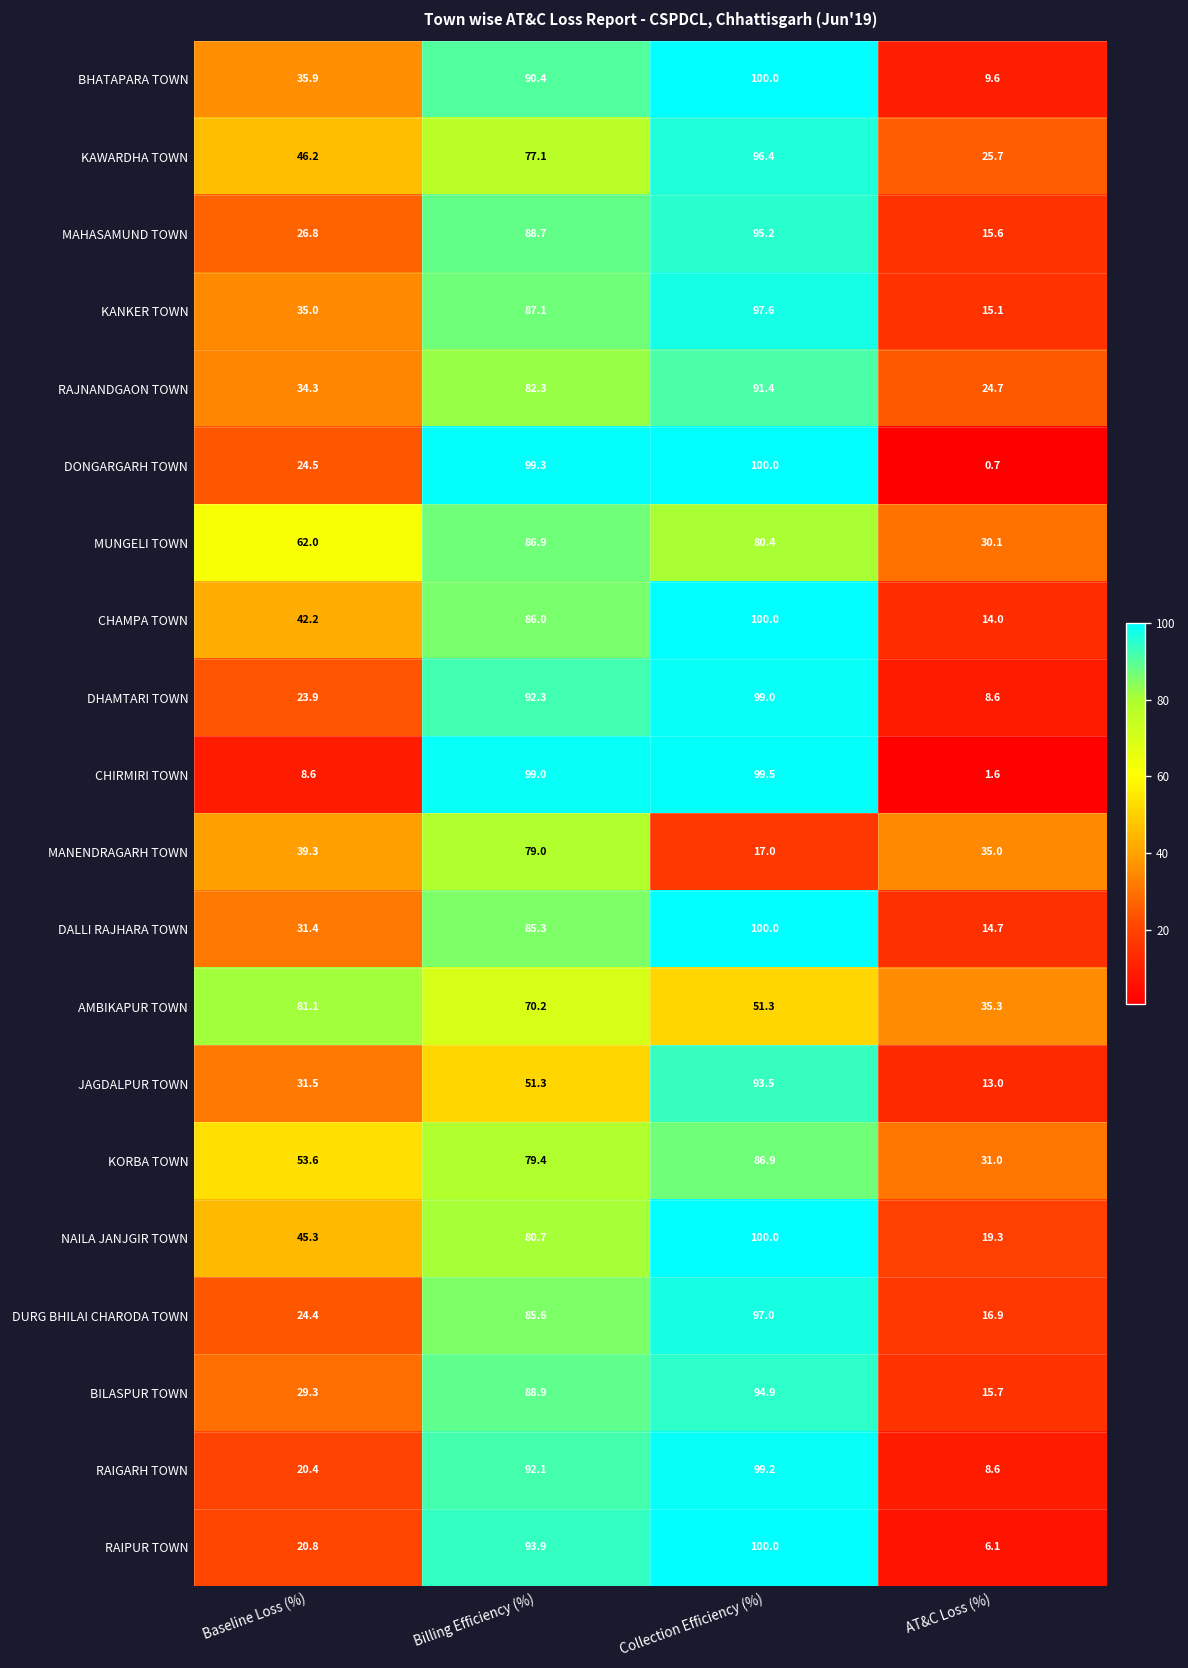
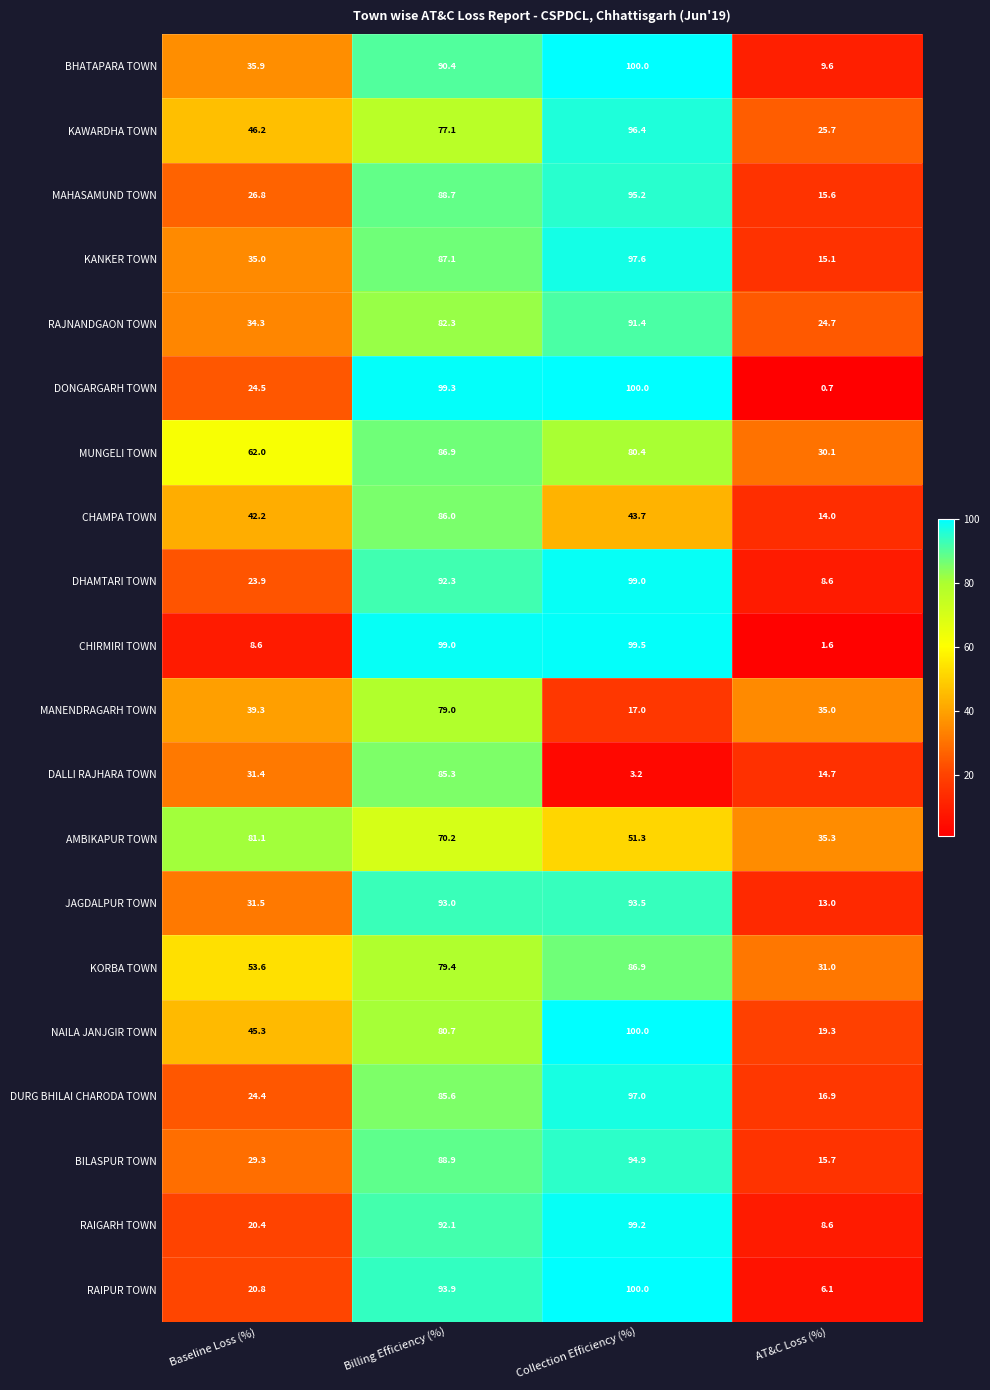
  {
    "BHATAPARA TOWN": {
      "Baseline Loss (%)": 35.9,
      "Billing Efficiency (%)": 90.4,
      "Collection Efficiency (%)": 100.0,
      "AT&C Loss (%)": 9.6
    },
    "KAWARDHA TOWN": {
      "Baseline Loss (%)": 46.2,
      "Billing Efficiency (%)": 77.1,
      "Collection Efficiency (%)": 96.4,
      "AT&C Loss (%)": 25.7
    },
    "MAHASAMUND TOWN": {
      "Baseline Loss (%)": 26.8,
      "Billing Efficiency (%)": 88.7,
      "Collection Efficiency (%)": 95.2,
      "AT&C Loss (%)": 15.6
    },
    "KANKER TOWN": {
      "Baseline Loss (%)": 35.0,
      "Billing Efficiency (%)": 87.1,
      "Collection Efficiency (%)": 97.6,
      "AT&C Loss (%)": 15.1
    },
    "RAJNANDGAON TOWN": {
      "Baseline Loss (%)": 34.3,
      "Billing Efficiency (%)": 82.3,
      "Collection Efficiency (%)": 91.4,
      "AT&C Loss (%)": 24.7
    },
    "DONGARGARH TOWN": {
      "Baseline Loss (%)": 24.5,
      "Billing Efficiency (%)": 99.3,
      "Collection Efficiency (%)": 100.0,
      "AT&C Loss (%)": 0.7
    },
    "MUNGELI TOWN": {
      "Baseline Loss (%)": 62.0,
      "Billing Efficiency (%)": 86.9,
      "Collection Efficiency (%)": 80.4,
      "AT&C Loss (%)": 30.1
    },
    "CHAMPA TOWN": {
      "Baseline Loss (%)": 42.2,
      "Billing Efficiency (%)": 86.0,
-     "Collection Efficiency (%)": 100.0,
+     "Collection Efficiency (%)": 43.7,
      "AT&C Loss (%)": 14.0
    },
    "DHAMTARI TOWN": {
      "Baseline Loss (%)": 23.9,
      "Billing Efficiency (%)": 92.3,
      "Collection Efficiency (%)": 99.0,
      "AT&C Loss (%)": 8.6
    },
    "CHIRMIRI TOWN": {
      "Baseline Loss (%)": 8.6,
      "Billing Efficiency (%)": 99.0,
      "Collection Efficiency (%)": 99.5,
      "AT&C Loss (%)": 1.6
    },
    "MANENDRAGARH TOWN": {
      "Baseline Loss (%)": 39.3,
      "Billing Efficiency (%)": 79.0,
      "Collection Efficiency (%)": 17.0,
      "AT&C Loss (%)": 35.0
    },
    "DALLI RAJHARA TOWN": {
      "Baseline Loss (%)": 31.4,
      "Billing Efficiency (%)": 85.3,
-     "Collection Efficiency (%)": 100.0,
+     "Collection Efficiency (%)": 3.2,
      "AT&C Loss (%)": 14.7
    },
    "AMBIKAPUR TOWN": {
      "Baseline Loss (%)": 81.1,
      "Billing Efficiency (%)": 70.2,
      "Collection Efficiency (%)": 51.3,
      "AT&C Loss (%)": 35.3
    },
    "JAGDALPUR TOWN": {
      "Baseline Loss (%)": 31.5,
-     "Billing Efficiency (%)": 51.3,
+     "Billing Efficiency (%)": 93.0,
      "Collection Efficiency (%)": 93.5,
      "AT&C Loss (%)": 13.0
    },
    "KORBA TOWN": {
      "Baseline Loss (%)": 53.6,
      "Billing Efficiency (%)": 79.4,
      "Collection Efficiency (%)": 86.9,
      "AT&C Loss (%)": 31.0
    },
    "NAILA JANJGIR TOWN": {
      "Baseline Loss (%)": 45.3,
      "Billing Efficiency (%)": 80.7,
      "Collection Efficiency (%)": 100.0,
      "AT&C Loss (%)": 19.3
    },
    "DURG BHILAI CHARODA TOWN": {
      "Baseline Loss (%)": 24.4,
      "Billing Efficiency (%)": 85.6,
      "Collection Efficiency (%)": 97.0,
      "AT&C Loss (%)": 16.9
    },
    "BILASPUR TOWN": {
      "Baseline Loss (%)": 29.3,
      "Billing Efficiency (%)": 88.9,
      "Collection Efficiency (%)": 94.9,
      "AT&C Loss (%)": 15.7
    },
    "RAIGARH TOWN": {
      "Baseline Loss (%)": 20.4,
      "Billing Efficiency (%)": 92.1,
      "Collection Efficiency (%)": 99.2,
      "AT&C Loss (%)": 8.6
    },
    "RAIPUR TOWN": {
      "Baseline Loss (%)": 20.8,
      "Billing Efficiency (%)": 93.9,
      "Collection Efficiency (%)": 100.0,
      "AT&C Loss (%)": 6.1
    }
  }
